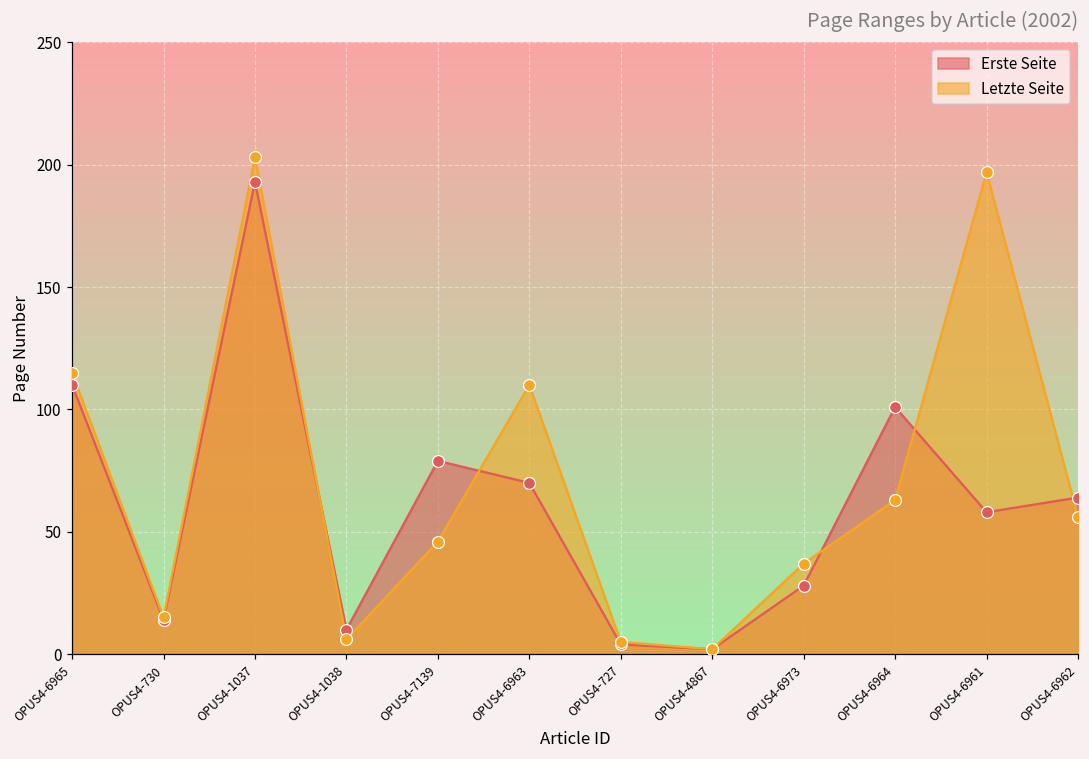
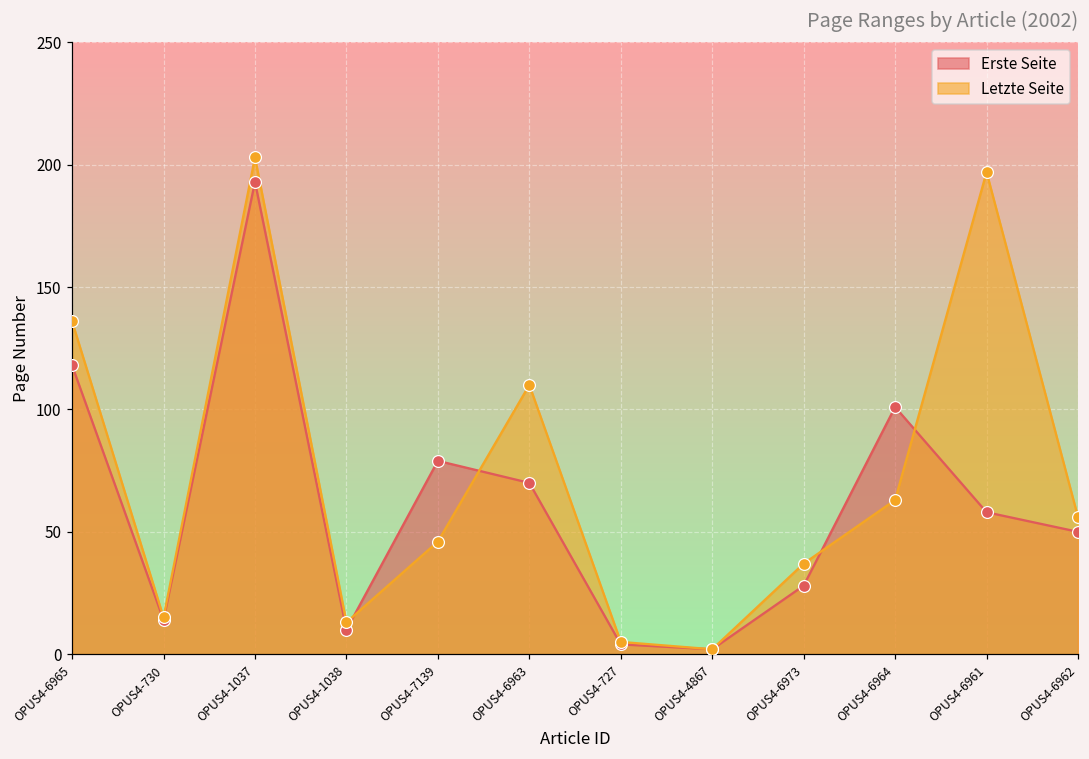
  {
    "Erste Seite": {
-     "OPUS4-6965": 110,
+     "OPUS4-6965": 118,
      "OPUS4-1037": 193,
      "OPUS4-1038": 10,
      "OPUS4-7139": 79,
      "OPUS4-6963": 70,
      "OPUS4-6973": 28,
      "OPUS4-6964": 101,
      "OPUS4-6961": 58,
-     "OPUS4-6962": 64
+     "OPUS4-6962": 50
    },
    "Letzte Seite": {
-     "OPUS4-6965": 115,
+     "OPUS4-6965": 136,
      "OPUS4-1037": 203,
-     "OPUS4-1038": 6,
+     "OPUS4-1038": 13,
      "OPUS4-7139": 46,
      "OPUS4-6963": 110,
      "OPUS4-6973": 37,
      "OPUS4-6964": 63,
      "OPUS4-6961": 197,
      "OPUS4-6962": 56
    }
  }
